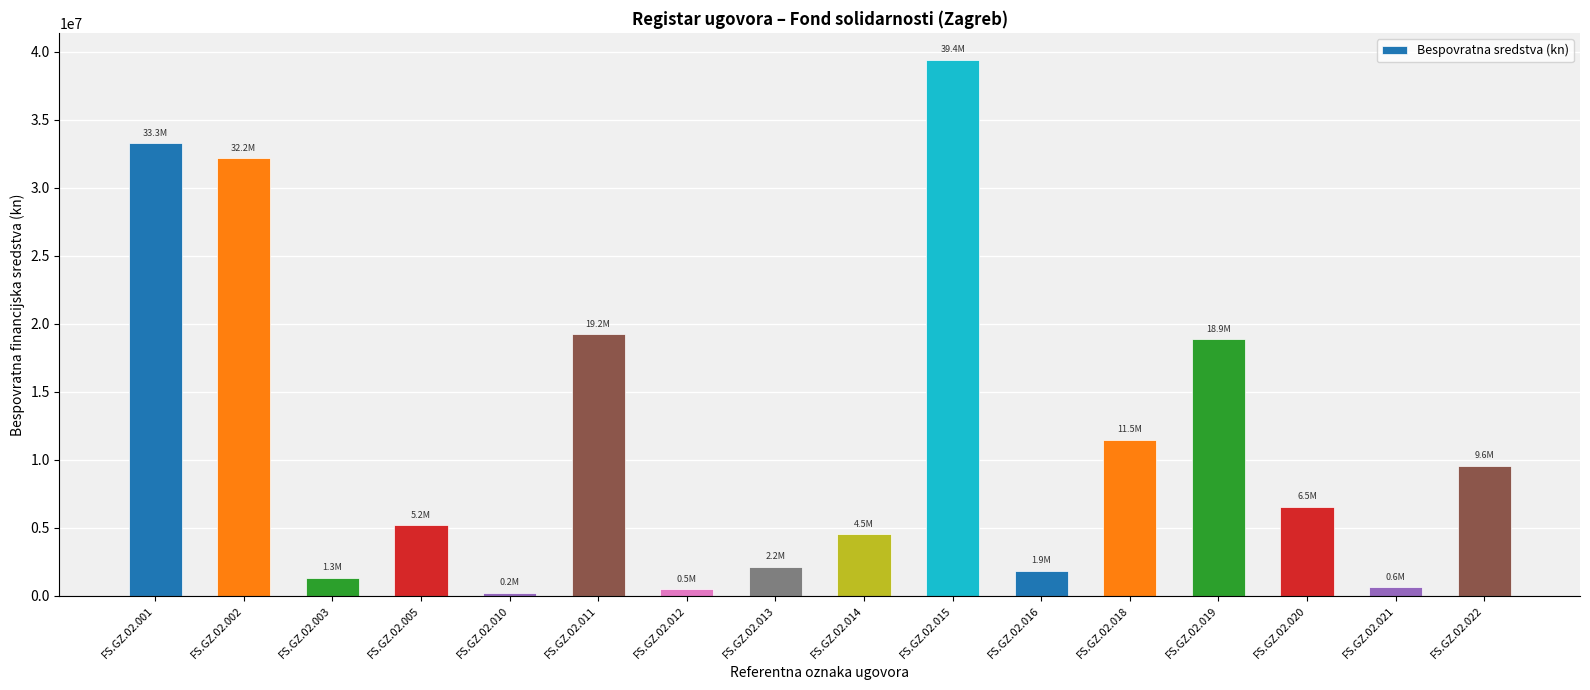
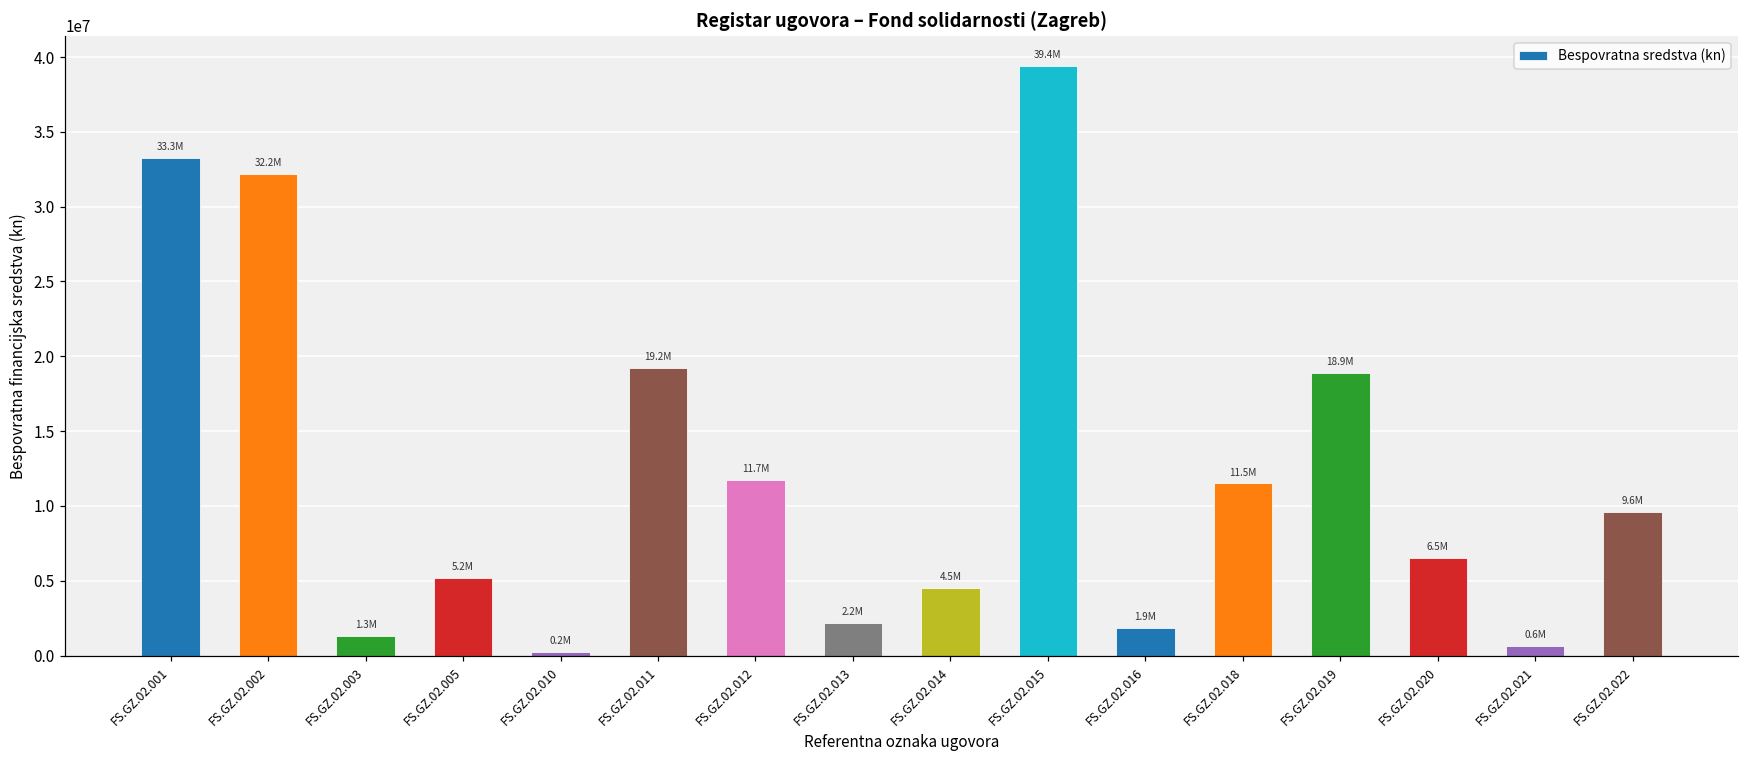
  {
    "FS.GZ.02.001": "33.3M",
    "FS.GZ.02.002": "32.2M",
    "FS.GZ.02.003": "1.3M",
    "FS.GZ.02.005": "5.2M",
    "FS.GZ.02.010": "0.2M",
    "FS.GZ.02.011": "19.2M",
-   "FS.GZ.02.012": "0.5M",
+   "FS.GZ.02.012": "11.7M",
    "FS.GZ.02.013": "2.2M",
    "FS.GZ.02.014": "4.5M",
    "FS.GZ.02.015": "39.4M",
    "FS.GZ.02.016": "1.9M",
    "FS.GZ.02.018": "11.5M",
    "FS.GZ.02.019": "18.9M",
    "FS.GZ.02.020": "6.5M",
    "FS.GZ.02.021": "0.6M",
    "FS.GZ.02.022": "9.6M"
  }
